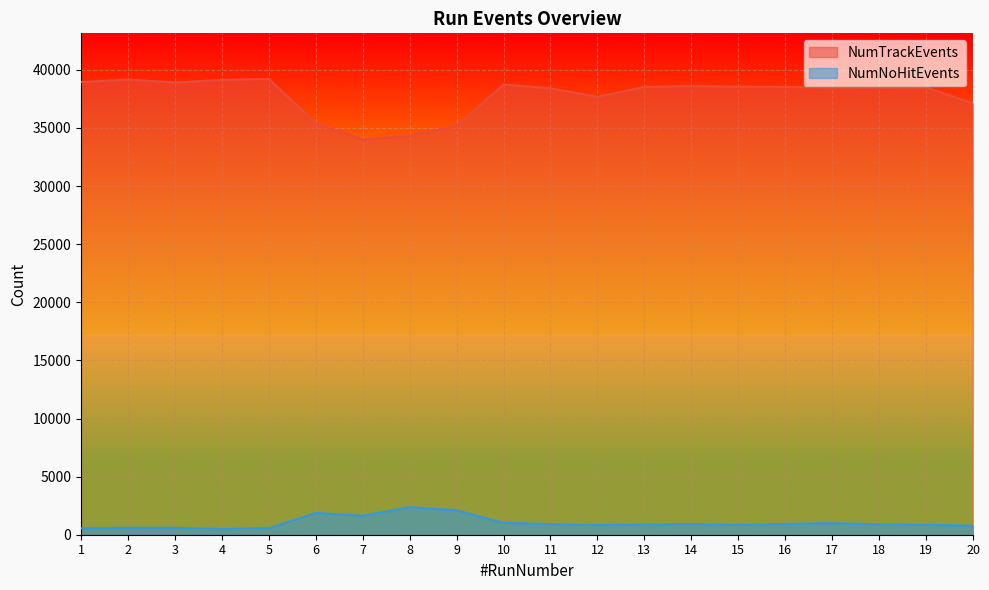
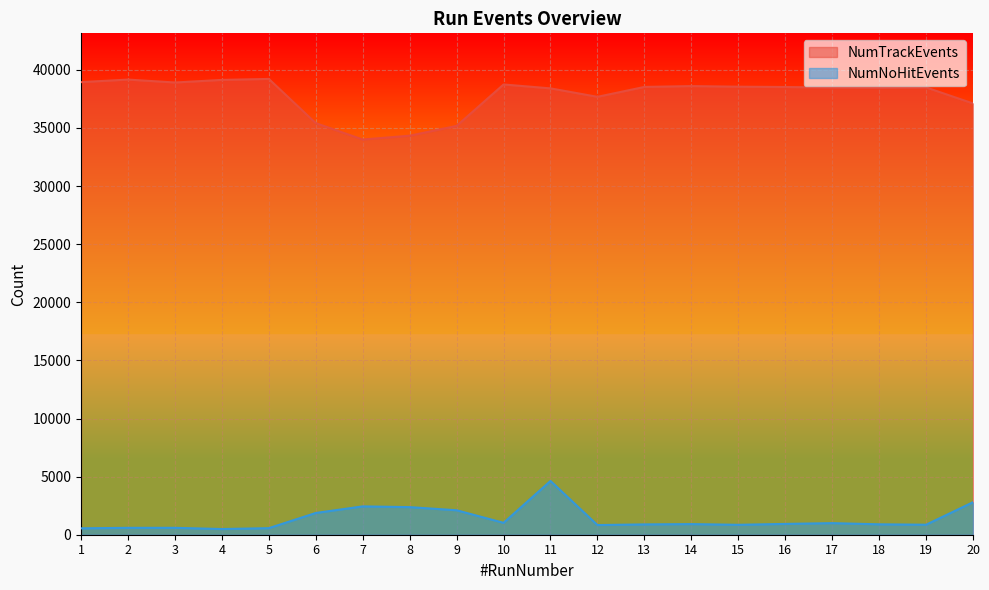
  {
    "NumTrackEvents": {
      "1": 38900,
      "2": 39200,
      "3": 38900,
      "4": 39100,
      "5": 39200,
      "6": 35400,
      "7": 34000,
      "8": 34300,
      "9": 35200,
      "10": 38700,
      "11": 38400,
      "12": 37700,
      "13": 38500,
      "14": 38600,
      "15": 38500,
      "16": 38500,
      "17": 38500,
      "18": 38400,
      "19": 38500,
      "20": 37100
    },
    "NumNoHitEvents": {
      "1": 600,
      "2": 600,
      "3": 600,
      "4": 500,
      "5": 600,
      "6": 1900,
-     "7": 1600,
+     "7": 2400,
      "8": 2400,
      "9": 2100,
      "10": 1000,
-     "11": 900,
+     "11": 4600,
      "12": 800,
      "13": 900,
      "14": 900,
      "15": 900,
      "16": 900,
      "17": 1000,
      "18": 900,
      "19": 900,
-     "20": 800
+     "20": 2800
    }
  }
